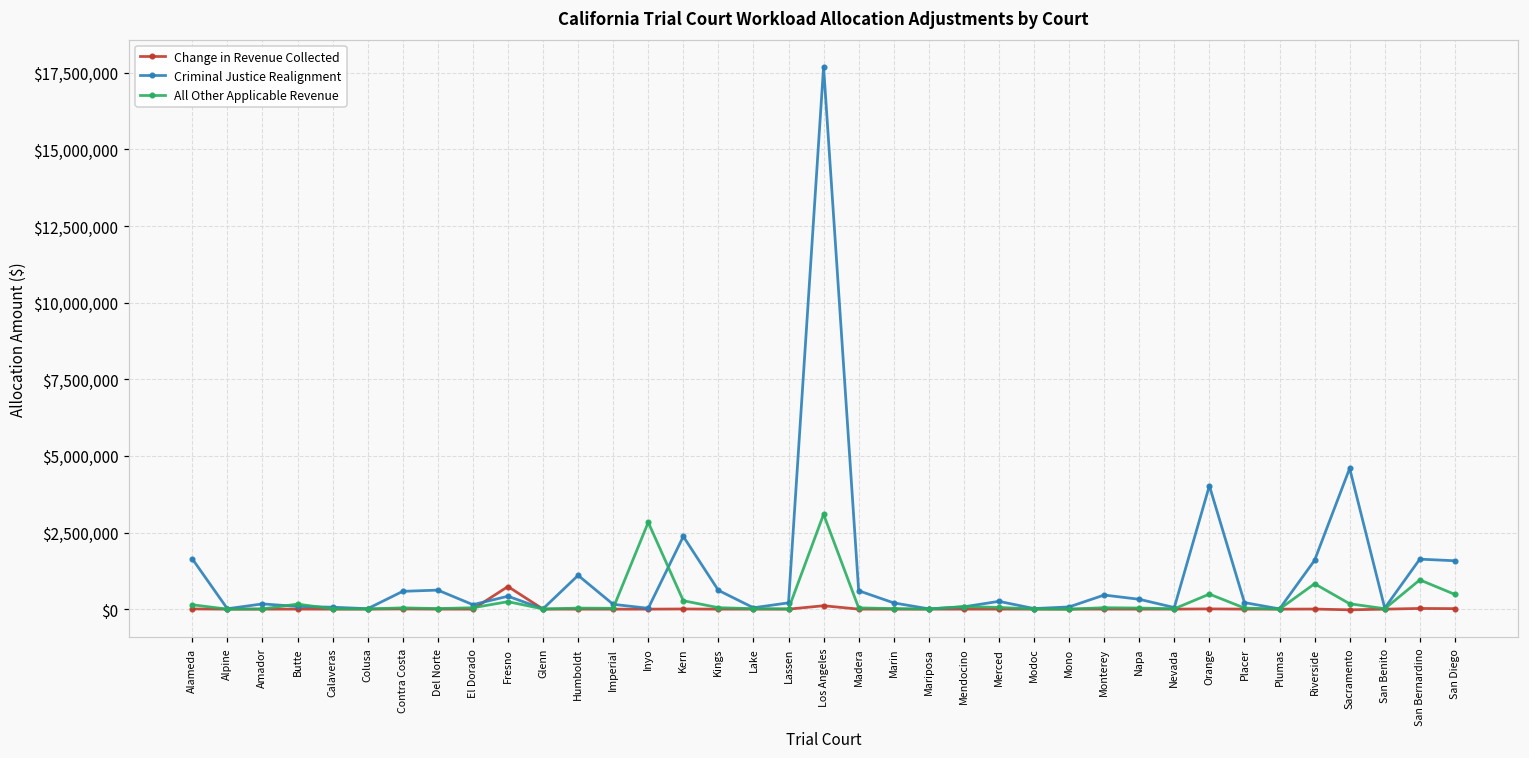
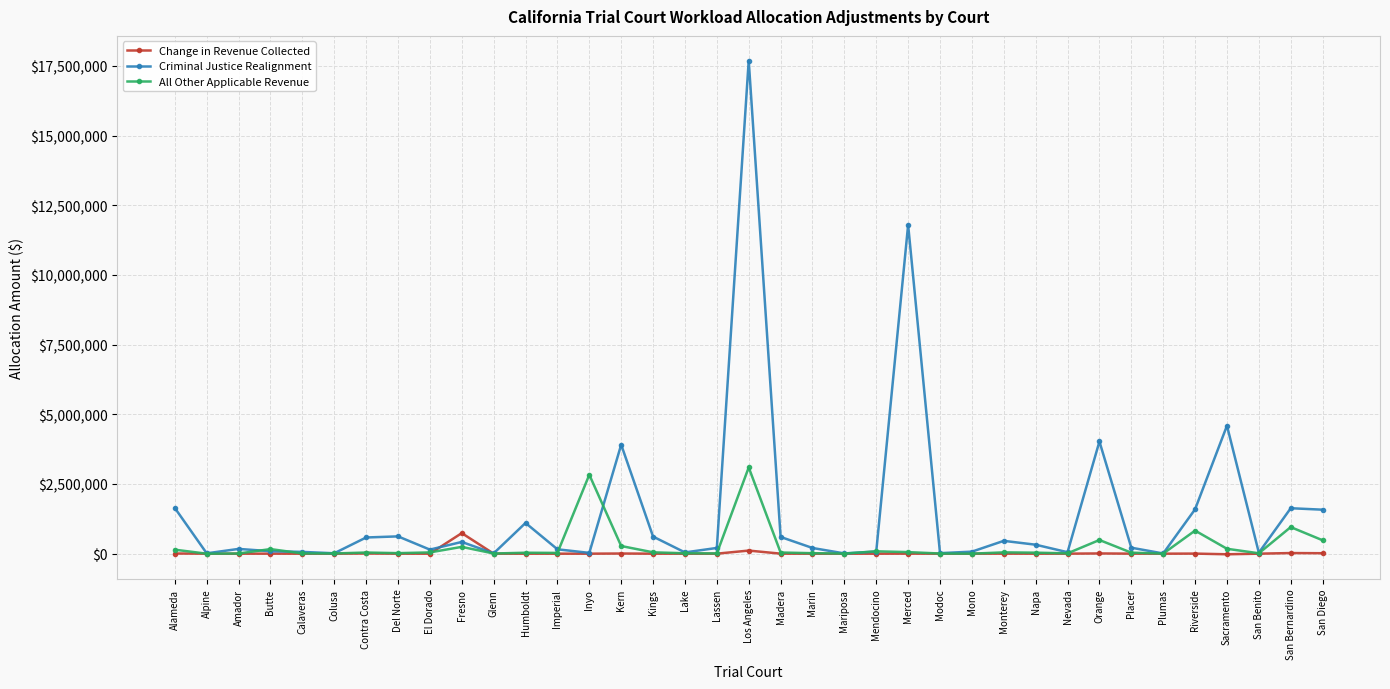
  {
    "Change in Revenue Collected": {
      "Alameda": "$0",
      "Fresno": "$700,000",
      "Kern": "$0",
      "Los Angeles": "$100,000",
      "Orange": "$0",
      "Riverside": "$0",
      "Sacramento": "$0",
      "San Bernardino": "$0",
      "San Diego": "$0"
    },
    "Criminal Justice Realignment": {
      "Alameda": "$1,600,000",
      "Amador": "$200,000",
      "Contra Costa": "$600,000",
      "Del Norte": "$600,000",
      "El Dorado": "$100,000",
      "Fresno": "$400,000",
      "Humboldt": "$1,100,000",
      "Imperial": "$200,000",
-     "Kern": "$2,400,000",
+     "Kern": "$3,900,000",
      "Kings": "$600,000",
      "Lassen": "$200,000",
      "Los Angeles": "$17,700,000",
      "Madera": "$600,000",
      "Marin": "$200,000",
-     "Merced": "$300,000",
+     "Merced": "$11,800,000",
      "Monterey": "$500,000",
      "Napa": "$300,000",
      "Orange": "$4,000,000",
      "Placer": "$200,000",
      "Riverside": "$1,600,000",
      "Sacramento": "$4,600,000",
      "San Bernardino": "$1,600,000",
      "San Diego": "$1,600,000"
    },
    "All Other Applicable Revenue": {
      "Alameda": "$100,000",
      "Fresno": "$200,000",
      "Inyo": "$2,800,000",
      "Kern": "$300,000",
      "Los Angeles": "$3,100,000",
      "Orange": "$500,000",
      "Riverside": "$800,000",
      "Sacramento": "$200,000",
      "San Bernardino": "$1,000,000",
      "San Diego": "$500,000"
    }
  }
